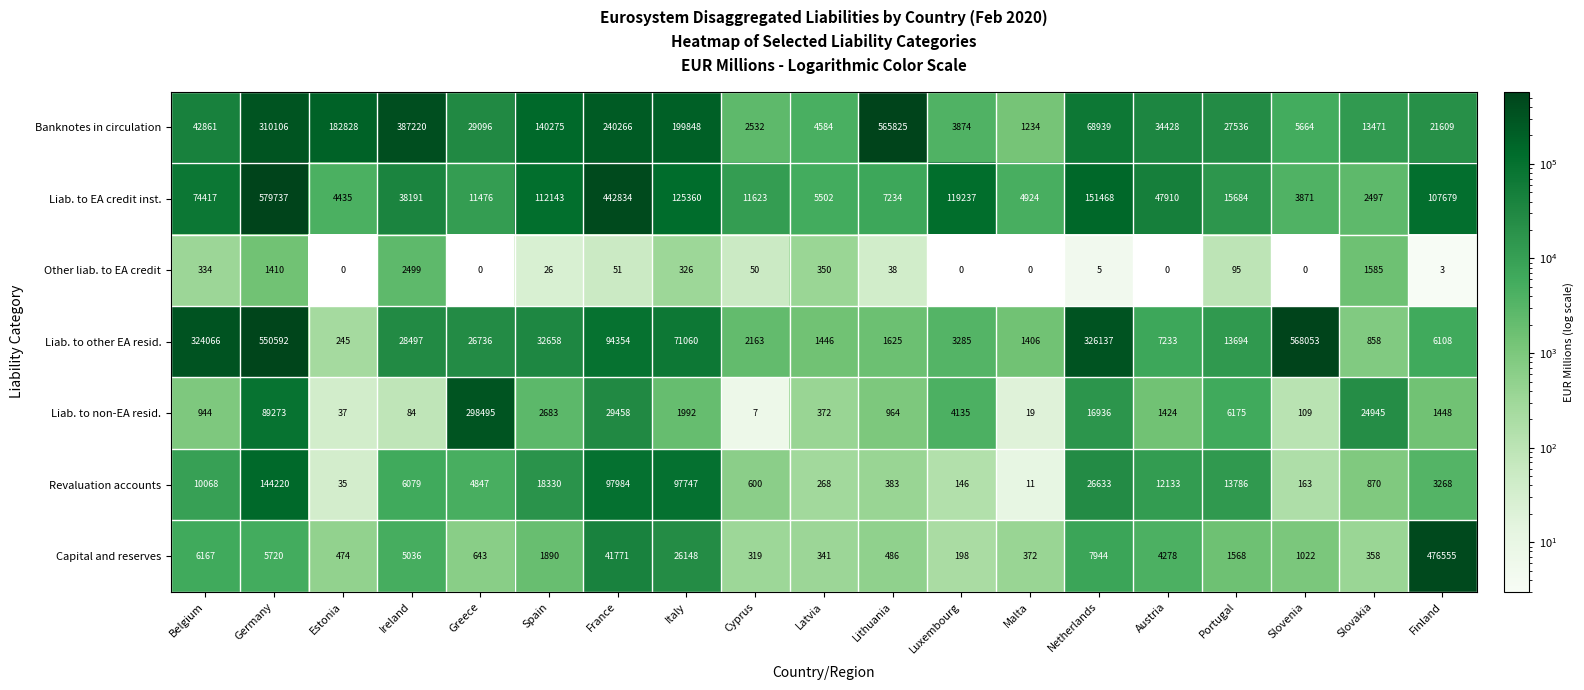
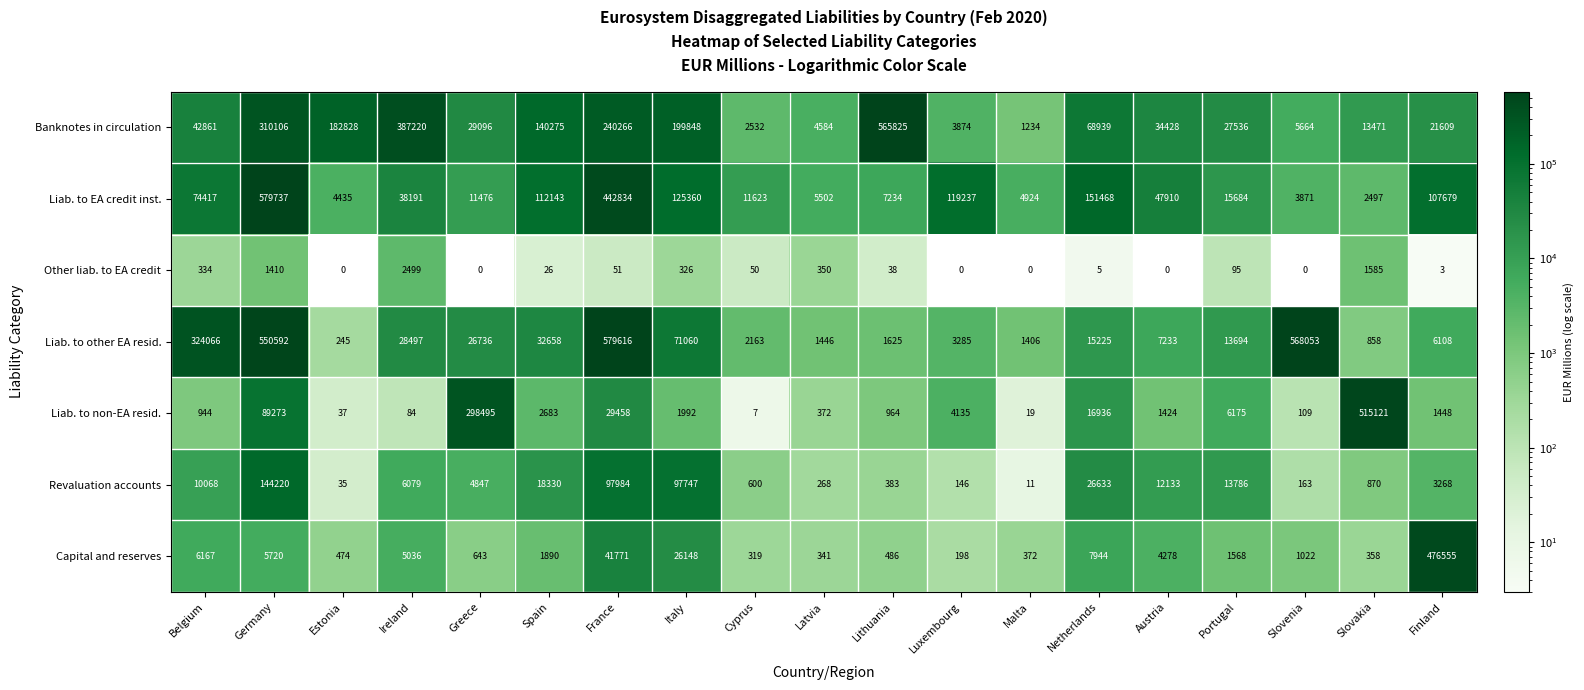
  {
    "Banknotes in circulation": {
      "Belgium": 42861,
      "Germany": 310106,
      "Estonia": 182828,
      "Ireland": 387220,
      "Greece": 29096,
      "Spain": 140275,
      "France": 240266,
      "Italy": 199848,
      "Cyprus": 2532,
      "Latvia": 4584,
      "Lithuania": 565825,
      "Luxembourg": 3874,
      "Malta": 1234,
      "Netherlands": 68939,
      "Austria": 34428,
      "Portugal": 27536,
      "Slovenia": 5664,
      "Slovakia": 13471,
      "Finland": 21609
    },
    "Liab. to EA credit inst.": {
      "Belgium": 74417,
      "Germany": 579737,
      "Estonia": 4435,
      "Ireland": 38191,
      "Greece": 11476,
      "Spain": 112143,
      "France": 442834,
      "Italy": 125360,
      "Cyprus": 11623,
      "Latvia": 5502,
      "Lithuania": 7234,
      "Luxembourg": 119237,
      "Malta": 4924,
      "Netherlands": 151468,
      "Austria": 47910,
      "Portugal": 15684,
      "Slovenia": 3871,
      "Slovakia": 2497,
      "Finland": 107679
    },
    "Other liab. to EA credit": {
      "Belgium": 334,
      "Germany": 1410,
      "Ireland": 2499,
      "Spain": 26,
      "France": 51,
      "Italy": 326,
      "Cyprus": 50,
      "Latvia": 350,
      "Lithuania": 38,
      "Netherlands": 5,
      "Portugal": 95,
      "Slovakia": 1585,
      "Finland": 3
    },
    "Liab. to other EA resid.": {
      "Belgium": 324066,
      "Germany": 550592,
      "Estonia": 245,
      "Ireland": 28497,
      "Greece": 26736,
      "Spain": 32658,
-     "France": 94354,
+     "France": 579616,
      "Italy": 71060,
      "Cyprus": 2163,
      "Latvia": 1446,
      "Lithuania": 1625,
      "Luxembourg": 3285,
      "Malta": 1406,
-     "Netherlands": 326137,
+     "Netherlands": 15225,
      "Austria": 7233,
      "Portugal": 13694,
      "Slovenia": 568053,
      "Slovakia": 858,
      "Finland": 6108
    },
    "Liab. to non-EA resid.": {
      "Belgium": 944,
      "Germany": 89273,
      "Estonia": 37,
      "Ireland": 84,
      "Greece": 298495,
      "Spain": 2683,
      "France": 29458,
      "Italy": 1992,
      "Cyprus": 7,
      "Latvia": 372,
      "Lithuania": 964,
      "Luxembourg": 4135,
      "Malta": 19,
      "Netherlands": 16936,
      "Austria": 1424,
      "Portugal": 6175,
      "Slovenia": 109,
-     "Slovakia": 24945,
+     "Slovakia": 515121,
      "Finland": 1448
    },
    "Revaluation accounts": {
      "Belgium": 10068,
      "Germany": 144220,
      "Estonia": 35,
      "Ireland": 6079,
      "Greece": 4847,
      "Spain": 18330,
      "France": 97984,
      "Italy": 97747,
      "Cyprus": 600,
      "Latvia": 268,
      "Lithuania": 383,
      "Luxembourg": 146,
      "Malta": 11,
      "Netherlands": 26633,
      "Austria": 12133,
      "Portugal": 13786,
      "Slovenia": 163,
      "Slovakia": 870,
      "Finland": 3268
    },
    "Capital and reserves": {
      "Belgium": 6167,
      "Germany": 5720,
      "Estonia": 474,
      "Ireland": 5036,
      "Greece": 643,
      "Spain": 1890,
      "France": 41771,
      "Italy": 26148,
      "Cyprus": 319,
      "Latvia": 341,
      "Lithuania": 486,
      "Luxembourg": 198,
      "Malta": 372,
      "Netherlands": 7944,
      "Austria": 4278,
      "Portugal": 1568,
      "Slovenia": 1022,
      "Slovakia": 358,
      "Finland": 476555
    }
  }
